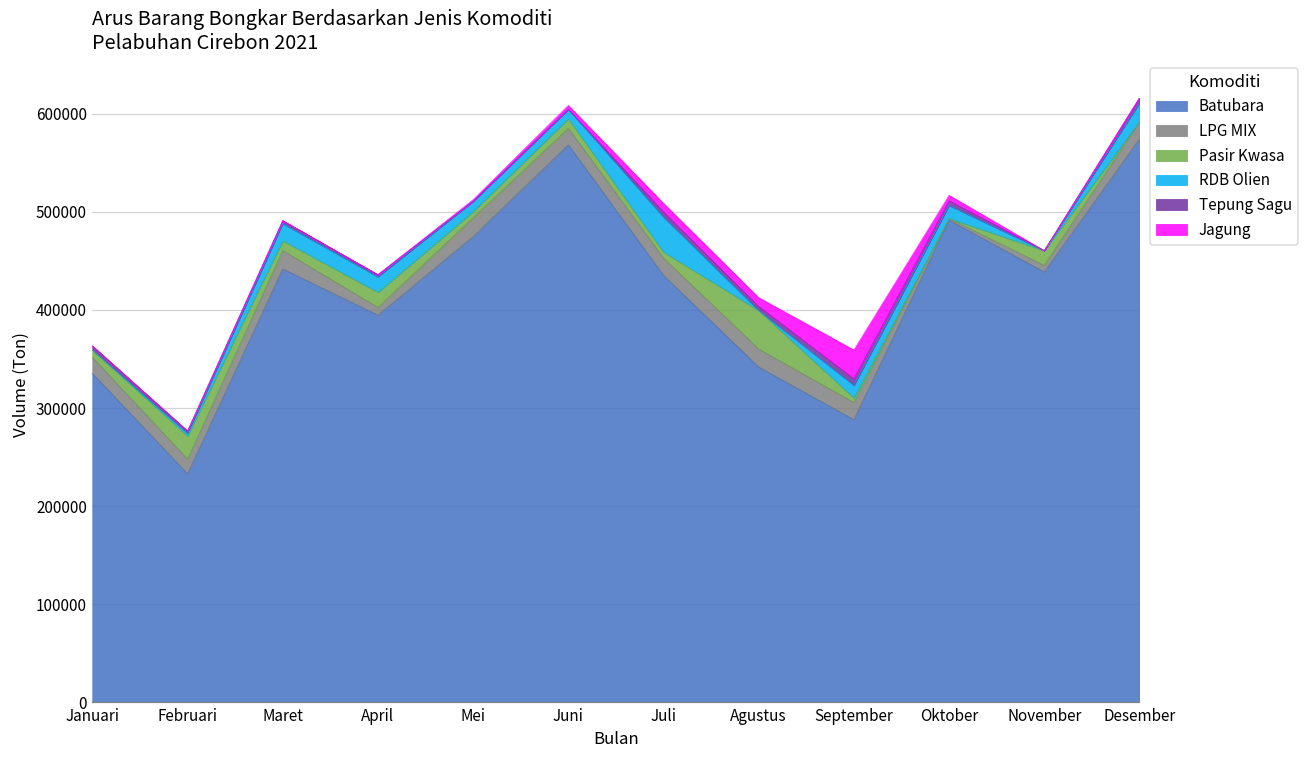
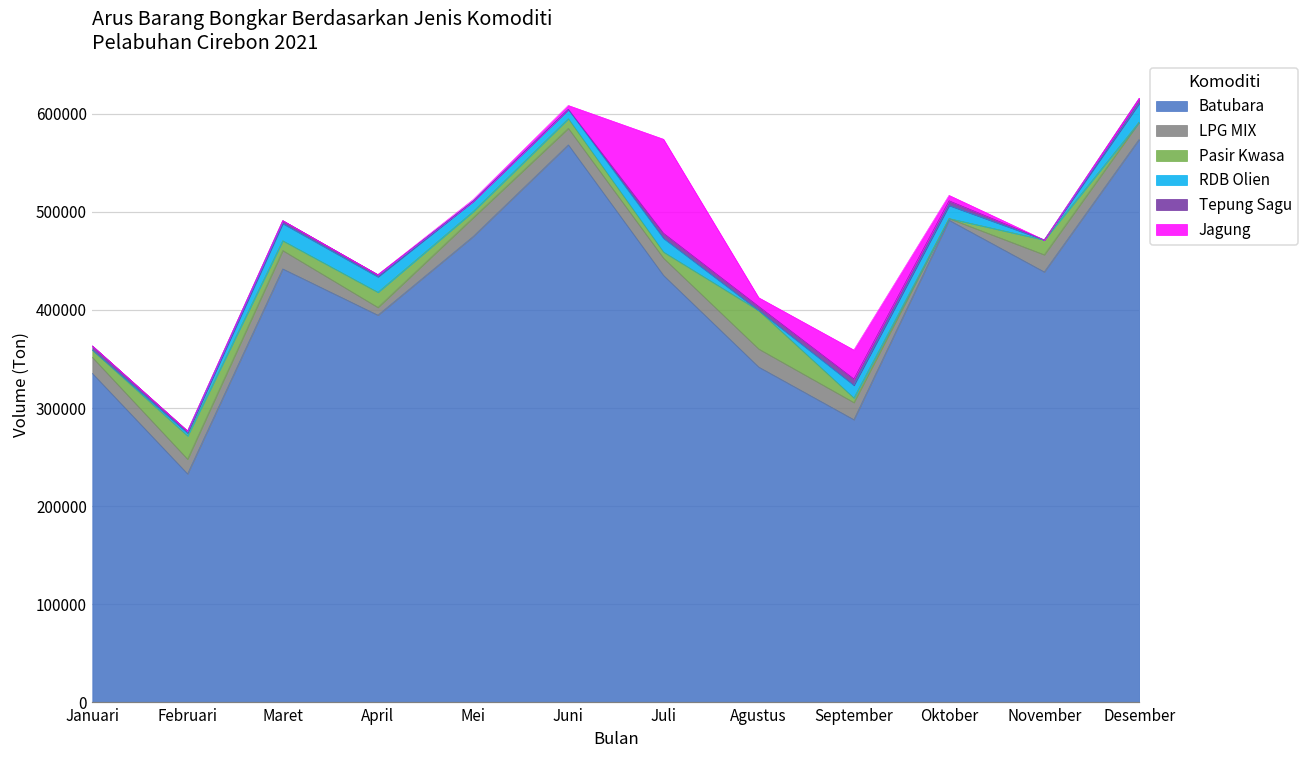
  {
    "Batubara": {
      "Januari": 340000,
      "Februari": 230000,
      "Maret": 440000,
      "April": 390000,
      "Mei": 470000,
      "Juni": 570000,
      "Juli": 440000,
      "Agustus": 340000,
      "September": 290000,
      "November": 440000,
      "Desember": 570000
    },
    "LPG MIX": {
      "Januari": 20000,
      "Februari": 20000,
      "Maret": 20000,
      "April": 10000,
      "Mei": 20000,
      "Juni": 20000,
      "Juli": 20000,
      "Agustus": 20000,
      "September": 20000,
-     "November": 10000
+     "November": 20000
    },
    "Pasir Kwasa": {
      "Februari": 20000,
      "Maret": 10000,
      "April": 20000,
      "Mei": 10000,
      "Juni": 10000,
      "Juli": 10000,
      "September": 0
    },
    "RDB Olien": {
      "Maret": 20000,
-     "Juli": 40000,
+     "Juli": 10000,
      "September": 10000,
      "Oktober": 10000,
      "Desember": 20000
    },
    "Tepung Sagu": {
      "Juli": 10000,
      "Agustus": 0,
      "September": 10000,
      "Oktober": 0
    },
    "Jagung": {
      "Juni": 0,
-     "Juli": 10000,
+     "Juli": 100000,
      "Agustus": 10000,
      "September": 30000,
      "Oktober": 10000
    }
  }
